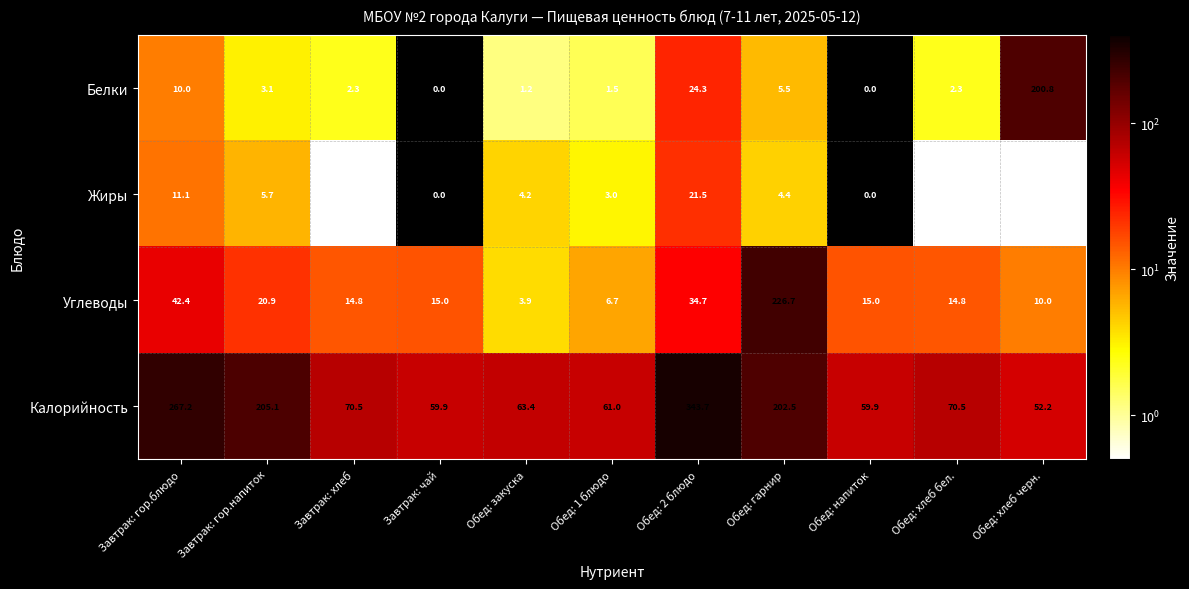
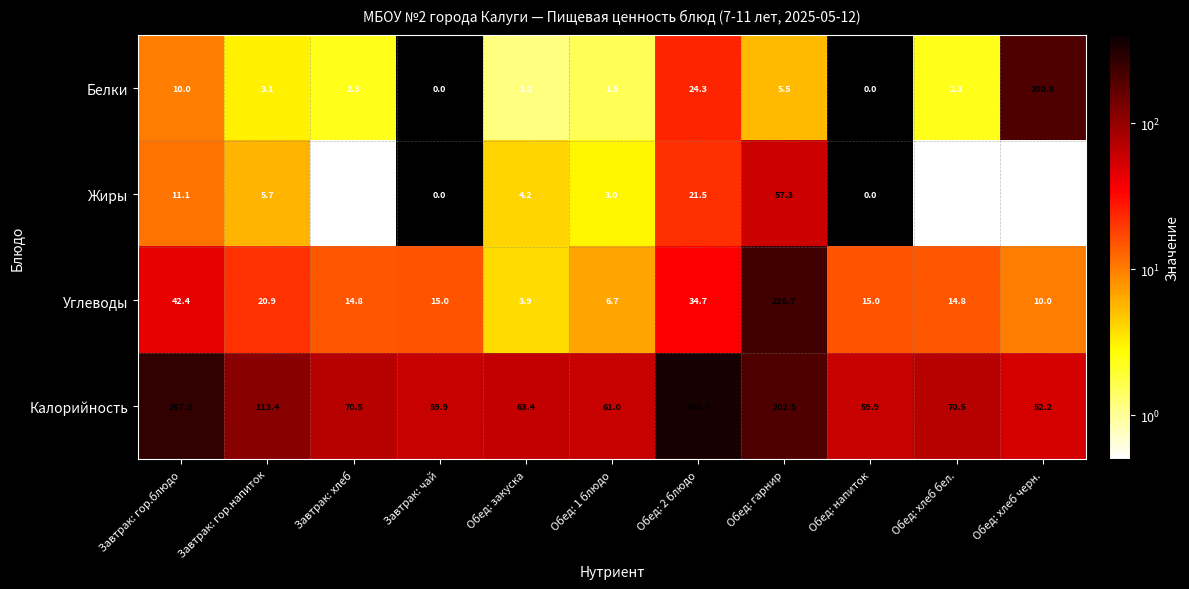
  {
    "Белки": {
      "Завтрак: гор.блюдо": 10.0,
      "Завтрак: гор.напиток": 3.1,
      "Завтрак: хлеб": 2.3,
      "Завтрак: чай": 0.0,
      "Обед: закуска": 1.2,
      "Обед: 1 блюдо": 1.5,
      "Обед: 2 блюдо": 24.3,
      "Обед: гарнир": 5.5,
      "Обед: напиток": 0.0,
      "Обед: хлеб бел.": 2.3,
      "Обед: хлеб черн.": 200.8
    },
    "Жиры": {
      "Завтрак: гор.блюдо": 11.1,
      "Завтрак: гор.напиток": 5.7,
      "Завтрак: чай": 0.0,
      "Обед: закуска": 4.2,
      "Обед: 1 блюдо": 3.0,
      "Обед: 2 блюдо": 21.5,
-     "Обед: гарнир": 4.4,
+     "Обед: гарнир": 57.3,
      "Обед: напиток": 0.0
    },
    "Углеводы": {
      "Завтрак: гор.блюдо": 42.4,
      "Завтрак: гор.напиток": 20.9,
      "Завтрак: хлеб": 14.8,
      "Завтрак: чай": 15.0,
      "Обед: закуска": 3.9,
      "Обед: 1 блюдо": 6.7,
      "Обед: 2 блюдо": 34.7,
      "Обед: гарнир": 226.7,
      "Обед: напиток": 15.0,
      "Обед: хлеб бел.": 14.8,
      "Обед: хлеб черн.": 10.0
    },
    "Калорийность": {
      "Завтрак: гор.блюдо": 267.2,
-     "Завтрак: гор.напиток": 205.1,
+     "Завтрак: гор.напиток": 113.4,
      "Завтрак: хлеб": 70.5,
      "Завтрак: чай": 59.9,
      "Обед: закуска": 63.4,
      "Обед: 1 блюдо": 61.0,
      "Обед: гарнир": 202.5,
      "Обед: напиток": 59.9,
      "Обед: хлеб бел.": 70.5,
      "Обед: хлеб черн.": 52.2
    }
  }
